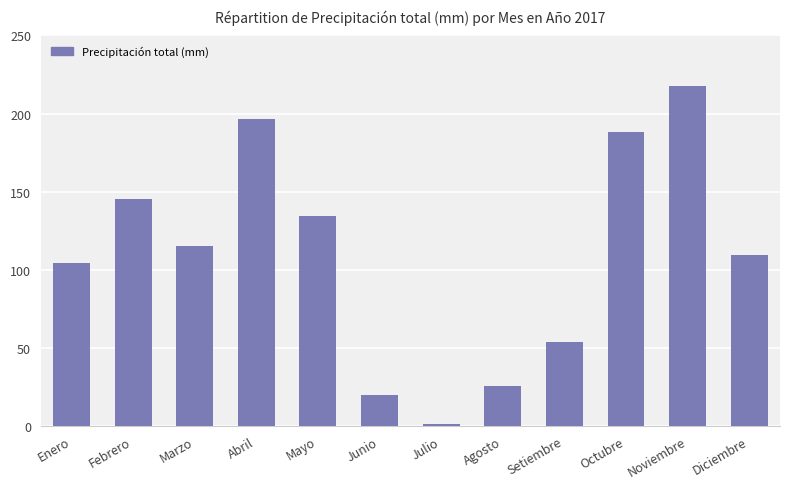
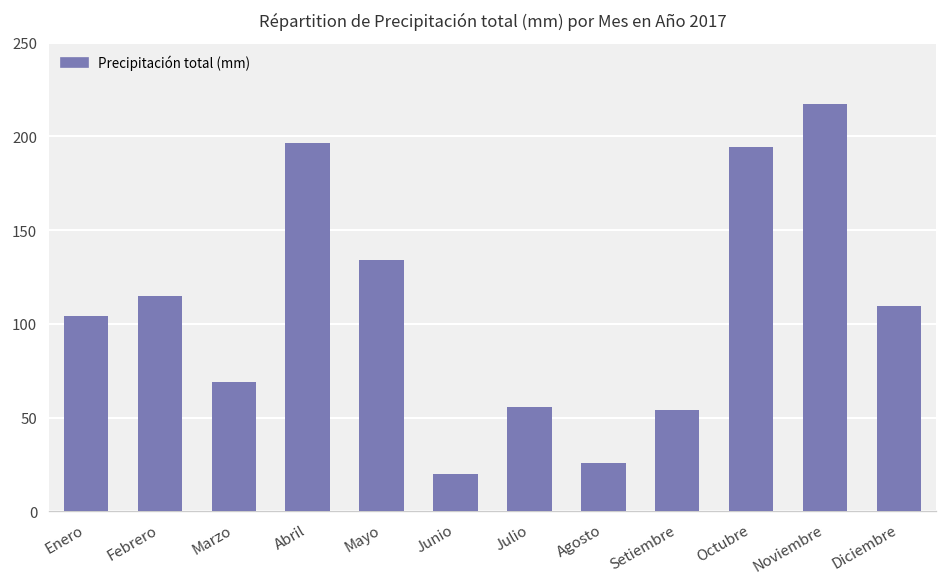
  {
    "Enero": 104,
-   "Febrero": 145,
-   "Marzo": 115,
+   "Febrero": 115,
+   "Marzo": 69,
    "Abril": 196,
    "Mayo": 134,
    "Junio": 20,
-   "Julio": 1,
+   "Julio": 56,
    "Agosto": 26,
    "Setiembre": 54,
-   "Octubre": 188,
+   "Octubre": 195,
    "Noviembre": 217,
    "Diciembre": 110
  }
